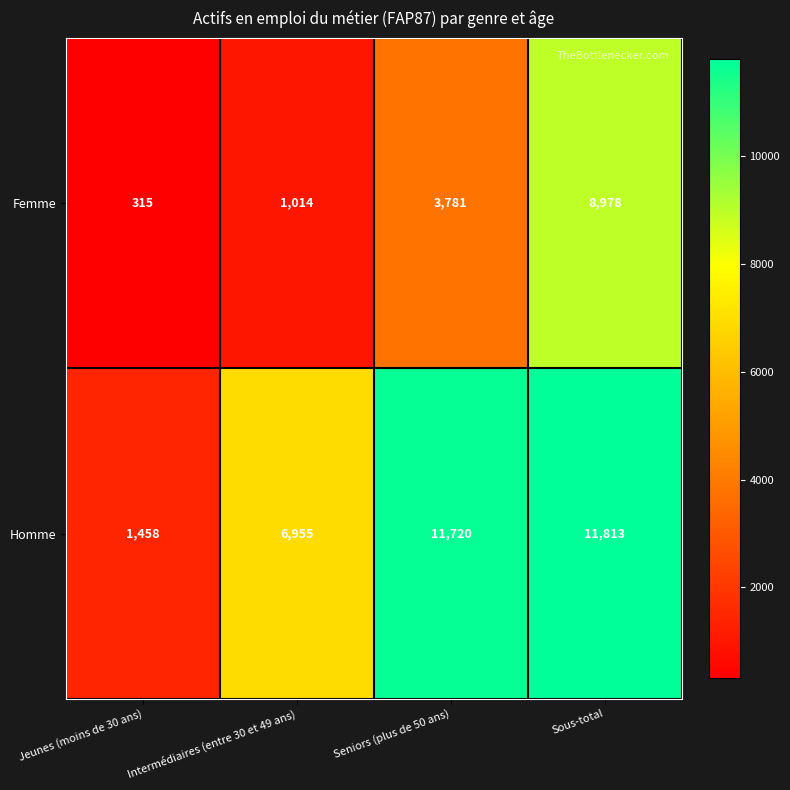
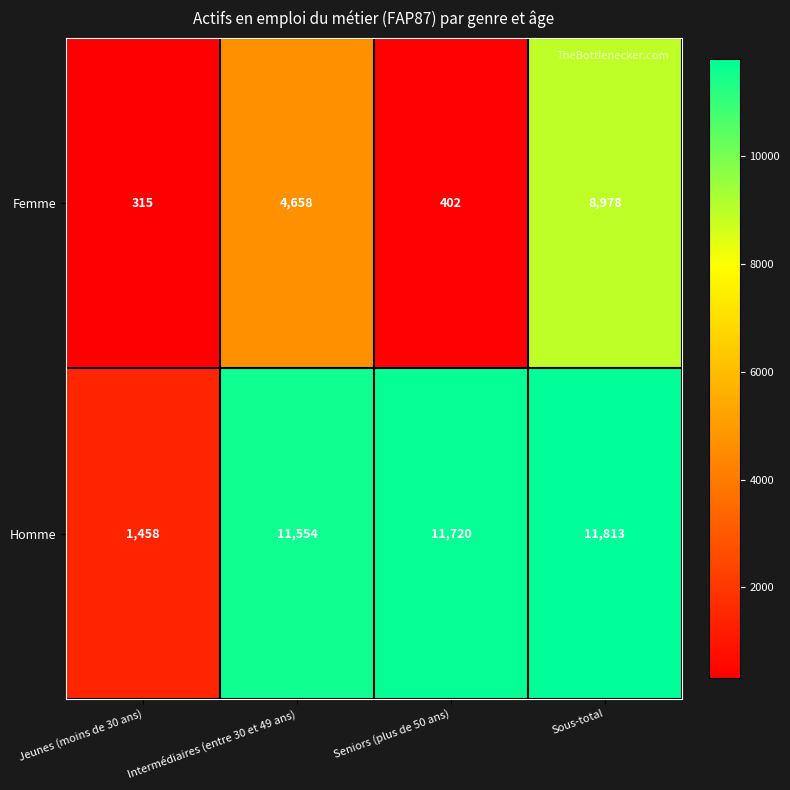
  {
    "Femme": {
      "Jeunes (moins de 30 ans)": "315",
-     "Intermédiaires (entre 30 et 49 ans)": "1,014",
-     "Seniors (plus de 50 ans)": "3,781"
+     "Intermédiaires (entre 30 et 49 ans)": "4,658",
+     "Seniors (plus de 50 ans)": "402"
    },
    "Homme": {
      "Jeunes (moins de 30 ans)": "1,458",
-     "Intermédiaires (entre 30 et 49 ans)": "6,955",
+     "Intermédiaires (entre 30 et 49 ans)": "11,554",
      "Seniors (plus de 50 ans)": "11,720",
      "Sous-total": "11,813"
    }
  }
